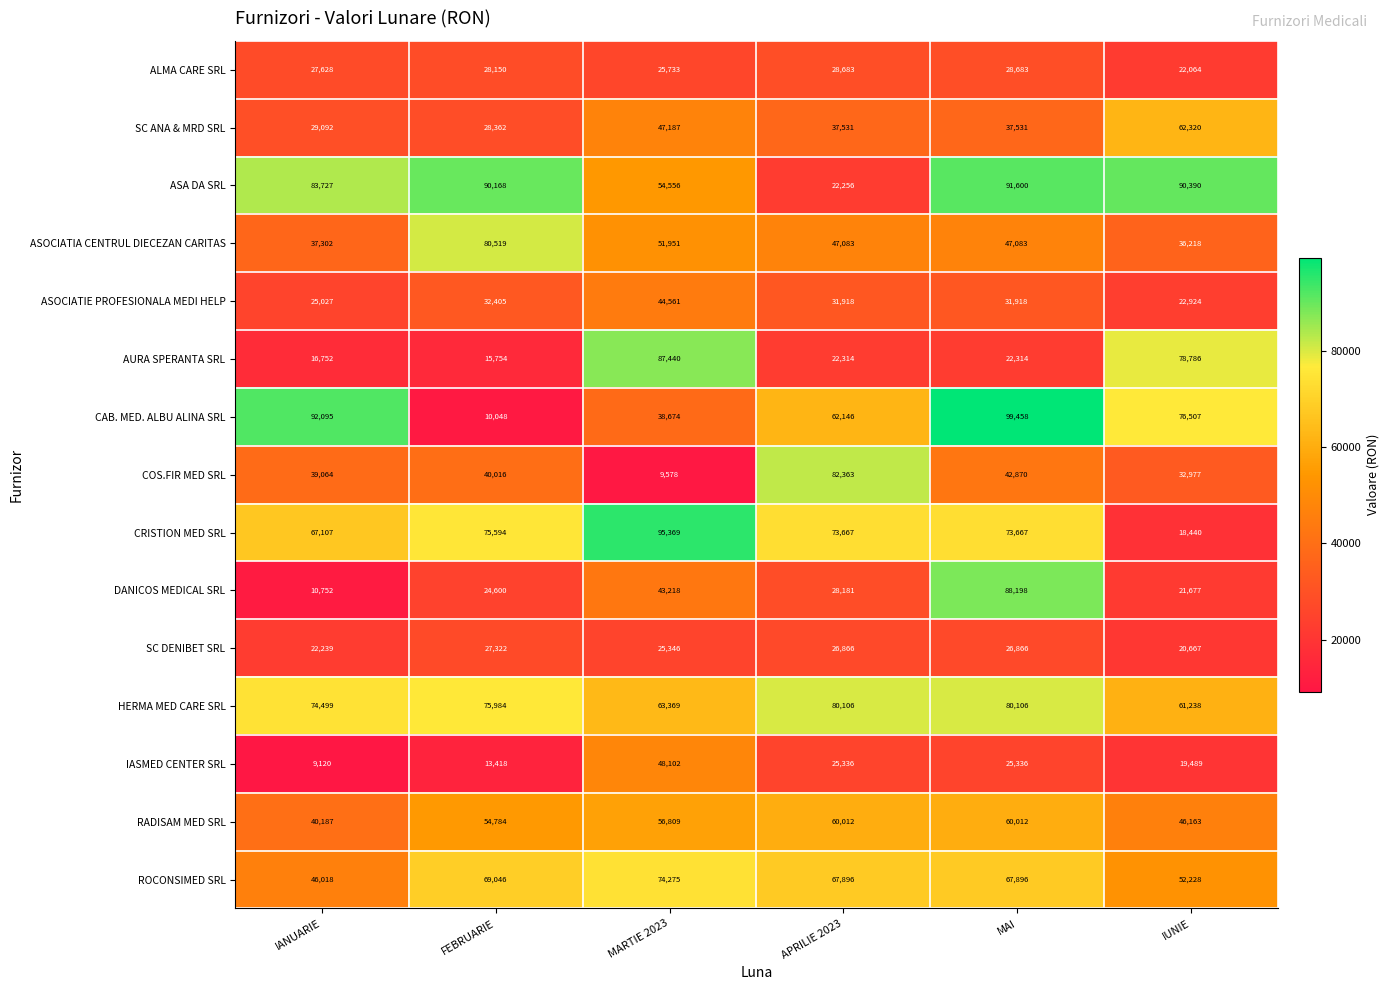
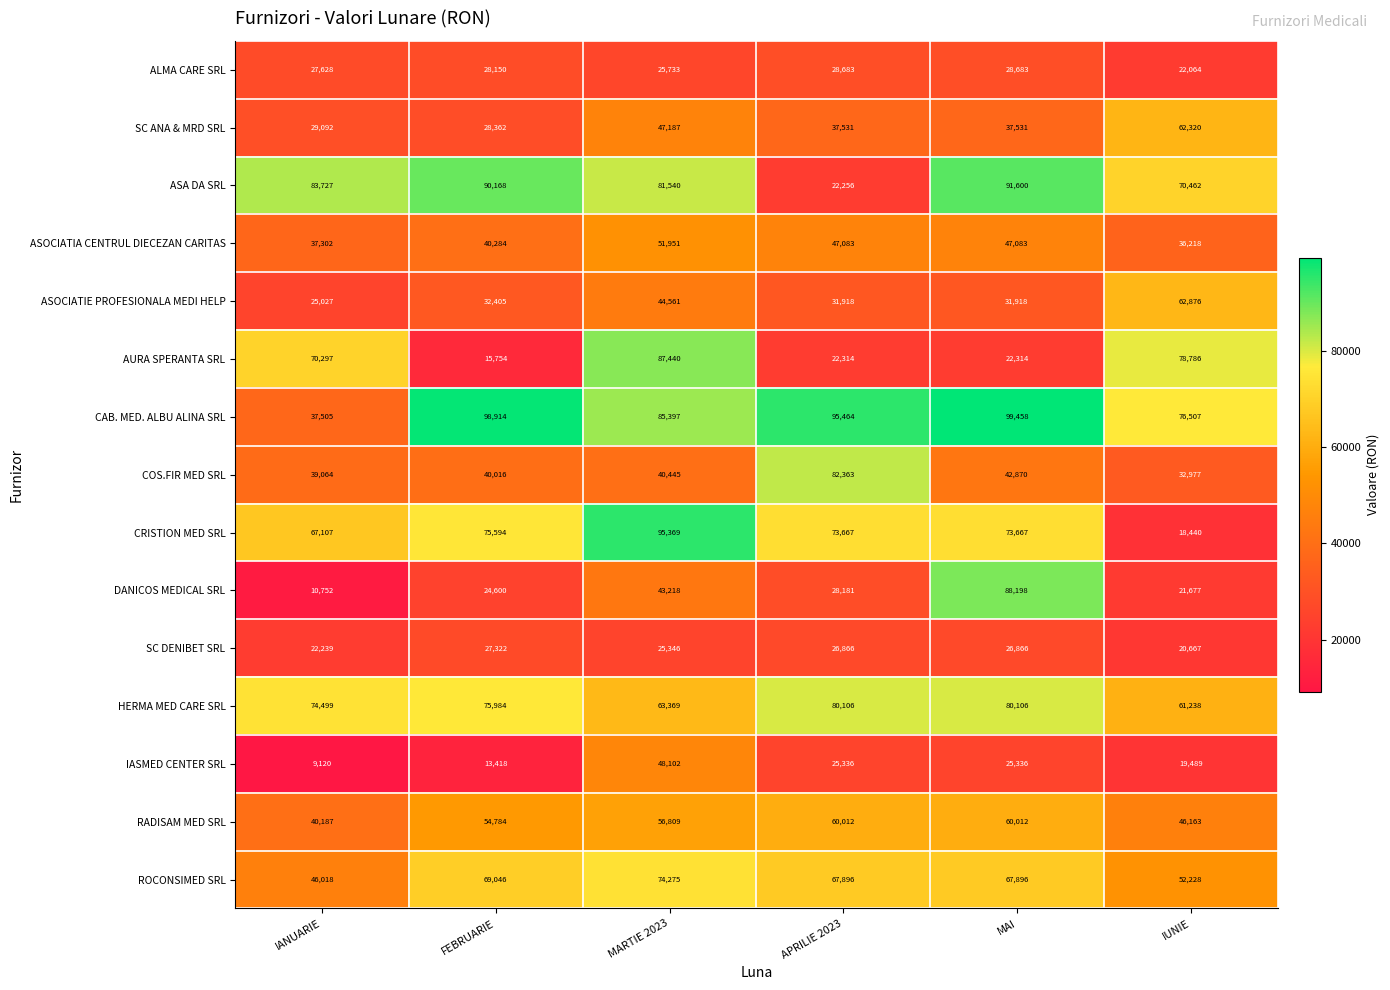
  {
    "ALMA CARE SRL": {
      "IANUARIE": "27,628",
      "FEBRUARIE": "28,150",
      "MARTIE 2023": "25,733",
      "APRILIE 2023": "28,683",
      "MAI": "28,683",
      "IUNIE": "22,064"
    },
    "SC ANA & MRD SRL": {
      "IANUARIE": "29,092",
      "FEBRUARIE": "28,362",
      "MARTIE 2023": "47,187",
      "APRILIE 2023": "37,531",
      "MAI": "37,531",
      "IUNIE": "62,320"
    },
    "ASA DA SRL": {
      "IANUARIE": "83,727",
      "FEBRUARIE": "90,168",
-     "MARTIE 2023": "54,556",
+     "MARTIE 2023": "81,540",
      "APRILIE 2023": "22,256",
      "MAI": "91,600",
-     "IUNIE": "90,390"
+     "IUNIE": "70,462"
    },
    "ASOCIATIA CENTRUL DIECEZAN CARITAS": {
      "IANUARIE": "37,302",
-     "FEBRUARIE": "80,519",
+     "FEBRUARIE": "40,284",
      "MARTIE 2023": "51,951",
      "APRILIE 2023": "47,083",
      "MAI": "47,083",
      "IUNIE": "36,218"
    },
    "ASOCIATIE PROFESIONALA MEDI HELP": {
      "IANUARIE": "25,027",
      "FEBRUARIE": "32,405",
      "MARTIE 2023": "44,561",
      "APRILIE 2023": "31,918",
      "MAI": "31,918",
-     "IUNIE": "22,924"
+     "IUNIE": "62,876"
    },
    "AURA SPERANTA SRL": {
-     "IANUARIE": "16,752",
+     "IANUARIE": "70,297",
      "FEBRUARIE": "15,754",
      "MARTIE 2023": "87,440",
      "APRILIE 2023": "22,314",
      "MAI": "22,314",
      "IUNIE": "78,786"
    },
    "CAB. MED. ALBU ALINA SRL": {
-     "IANUARIE": "92,095",
-     "FEBRUARIE": "10,048",
-     "MARTIE 2023": "38,674",
-     "APRILIE 2023": "62,146",
+     "IANUARIE": "37,505",
+     "FEBRUARIE": "98,914",
+     "MARTIE 2023": "85,397",
+     "APRILIE 2023": "95,464",
      "MAI": "99,458",
      "IUNIE": "76,507"
    },
    "COS.FIR MED SRL": {
      "IANUARIE": "39,064",
      "FEBRUARIE": "40,016",
-     "MARTIE 2023": "9,578",
+     "MARTIE 2023": "40,445",
      "APRILIE 2023": "82,363",
      "MAI": "42,870",
      "IUNIE": "32,977"
    },
    "CRISTION MED SRL": {
      "IANUARIE": "67,107",
      "FEBRUARIE": "75,594",
      "MARTIE 2023": "95,369",
      "APRILIE 2023": "73,667",
      "MAI": "73,667",
      "IUNIE": "18,440"
    },
    "DANICOS MEDICAL SRL": {
      "IANUARIE": "10,752",
      "FEBRUARIE": "24,600",
      "MARTIE 2023": "43,218",
      "APRILIE 2023": "28,181",
      "MAI": "88,198",
      "IUNIE": "21,677"
    },
    "SC DENIBET SRL": {
      "IANUARIE": "22,239",
      "FEBRUARIE": "27,322",
      "MARTIE 2023": "25,346",
      "APRILIE 2023": "26,866",
      "MAI": "26,866",
      "IUNIE": "20,667"
    },
    "HERMA MED CARE SRL": {
      "IANUARIE": "74,499",
      "FEBRUARIE": "75,984",
      "MARTIE 2023": "63,369",
      "APRILIE 2023": "80,106",
      "MAI": "80,106",
      "IUNIE": "61,238"
    },
    "IASMED CENTER SRL": {
      "IANUARIE": "9,120",
      "FEBRUARIE": "13,418",
      "MARTIE 2023": "48,102",
      "APRILIE 2023": "25,336",
      "MAI": "25,336",
      "IUNIE": "19,489"
    },
    "RADISAM MED SRL": {
      "IANUARIE": "40,187",
      "FEBRUARIE": "54,784",
      "MARTIE 2023": "56,809",
      "APRILIE 2023": "60,012",
      "MAI": "60,012",
      "IUNIE": "46,163"
    },
    "ROCONSIMED SRL": {
      "IANUARIE": "46,018",
      "FEBRUARIE": "69,046",
      "MARTIE 2023": "74,275",
      "APRILIE 2023": "67,896",
      "MAI": "67,896",
      "IUNIE": "52,228"
    }
  }
